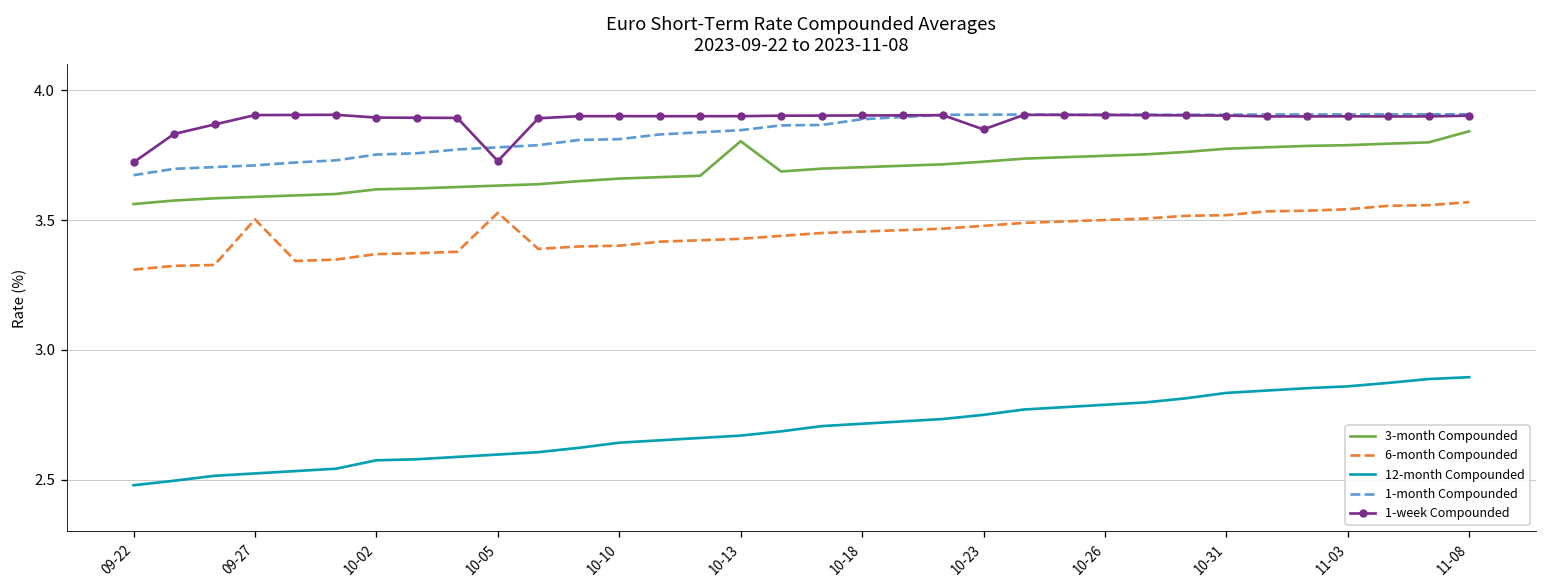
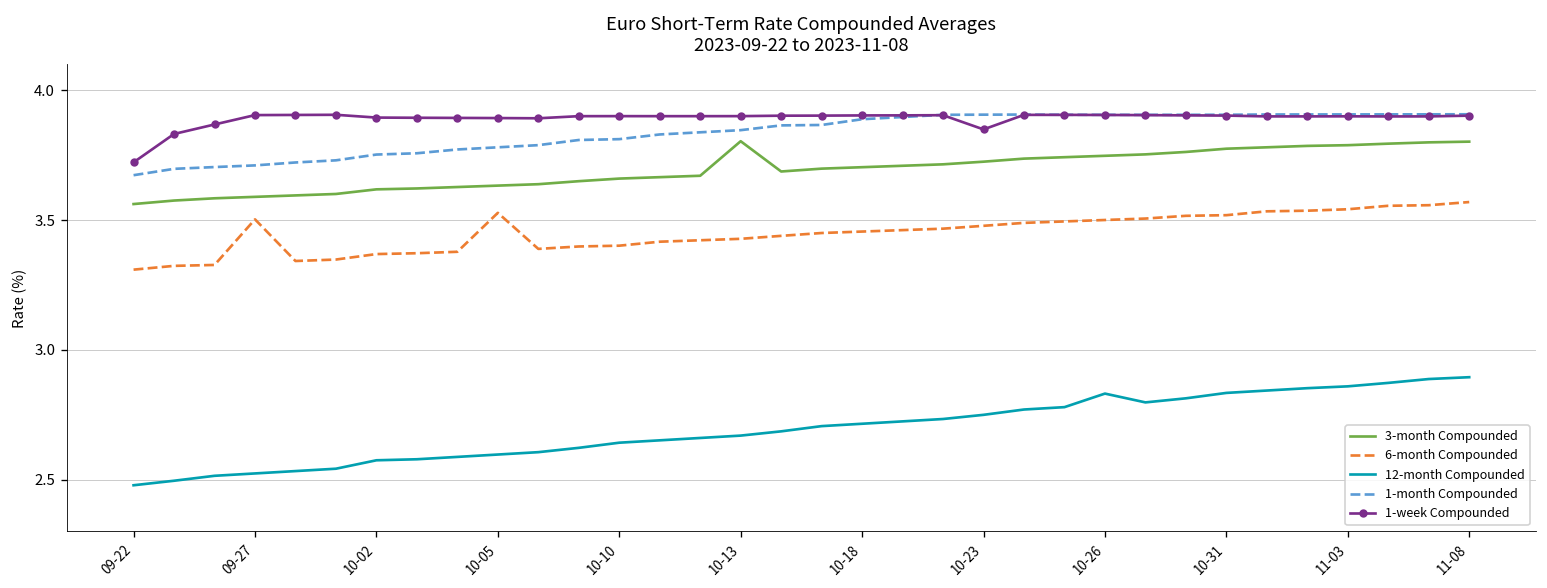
  {
    "3-month Compounded": {
      "09-22": 3.56,
      "09-27": 3.59,
      "10-02": 3.62,
      "10-05": 3.63,
      "10-10": 3.66,
      "10-13": 3.80,
      "10-18": 3.70,
      "10-23": 3.73,
      "10-26": 3.75,
      "10-31": 3.78,
      "11-03": 3.79,
-     "11-08": 3.84
+     "11-08": 3.80
    },
    "6-month Compounded": {
      "09-22": 3.31,
      "09-27": 3.50,
      "10-02": 3.37,
      "10-05": 3.53,
      "10-10": 3.40,
      "10-13": 3.43,
      "10-18": 3.46,
      "10-23": 3.48,
      "10-26": 3.50,
      "10-31": 3.52,
      "11-03": 3.54,
      "11-08": 3.57
    },
    "12-month Compounded": {
      "09-22": 2.48,
      "09-27": 2.52,
      "10-02": 2.57,
      "10-05": 2.60,
      "10-10": 2.64,
      "10-13": 2.67,
      "10-18": 2.72,
      "10-23": 2.75,
-     "10-26": 2.79,
+     "10-26": 2.83,
      "10-31": 2.83,
      "11-03": 2.86,
      "11-08": 2.89
    },
    "1-month Compounded": {
      "09-22": 3.67,
      "09-27": 3.71,
      "10-02": 3.75,
      "10-05": 3.78,
      "10-10": 3.81,
      "10-13": 3.85,
      "10-18": 3.89,
      "10-23": 3.91
    },
    "1-week Compounded": {
      "09-22": 3.72,
      "09-27": 3.90,
      "10-02": 3.90,
-     "10-05": 3.73,
+     "10-05": 3.89,
      "10-10": 3.90,
      "10-13": 3.90,
      "10-18": 3.90,
      "10-23": 3.85
    }
  }
